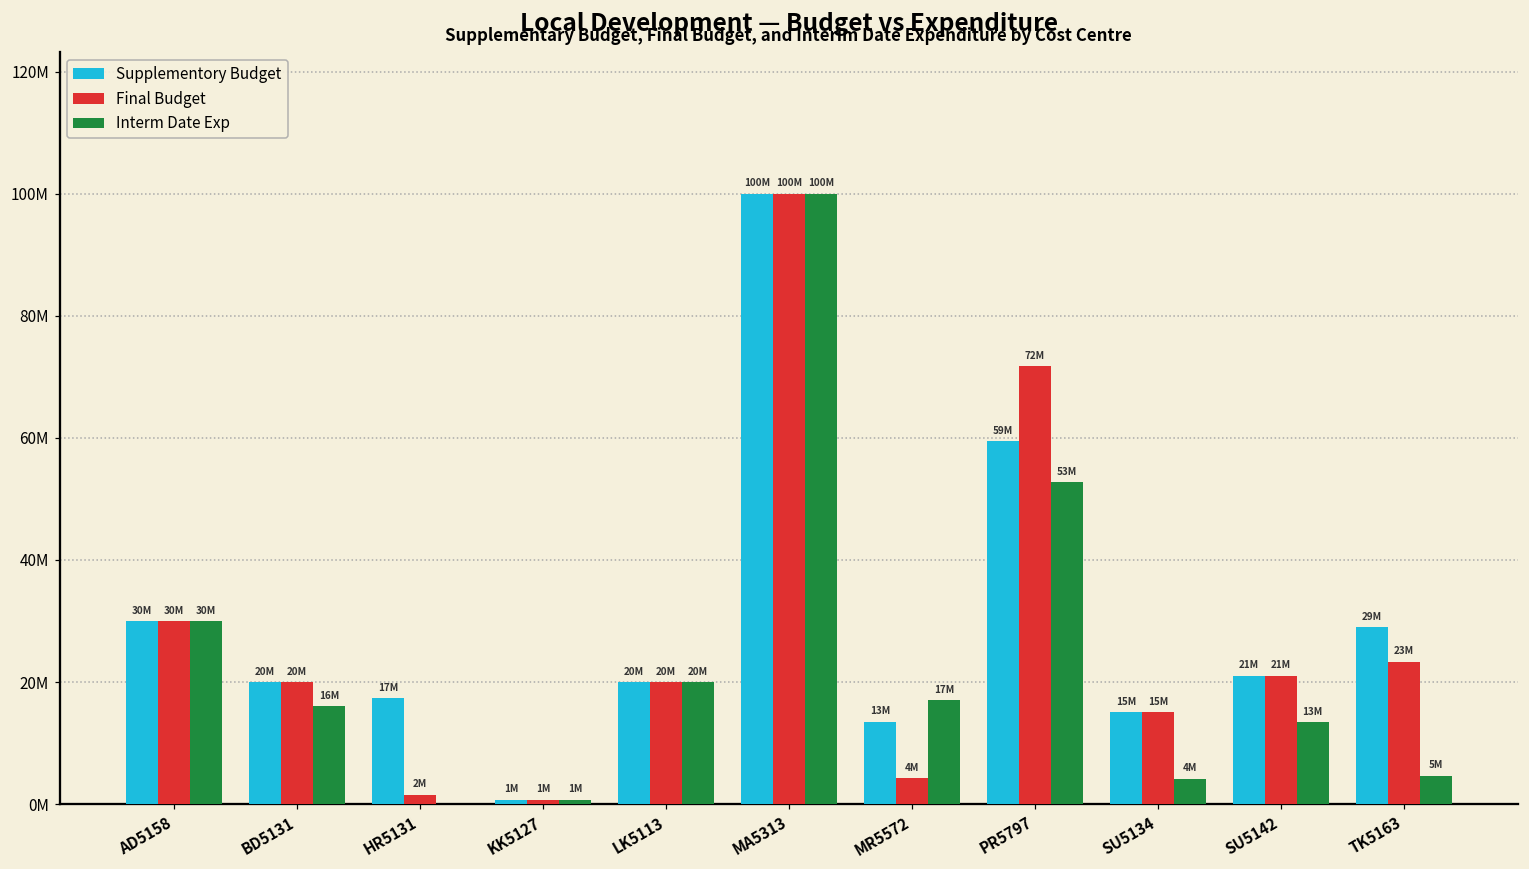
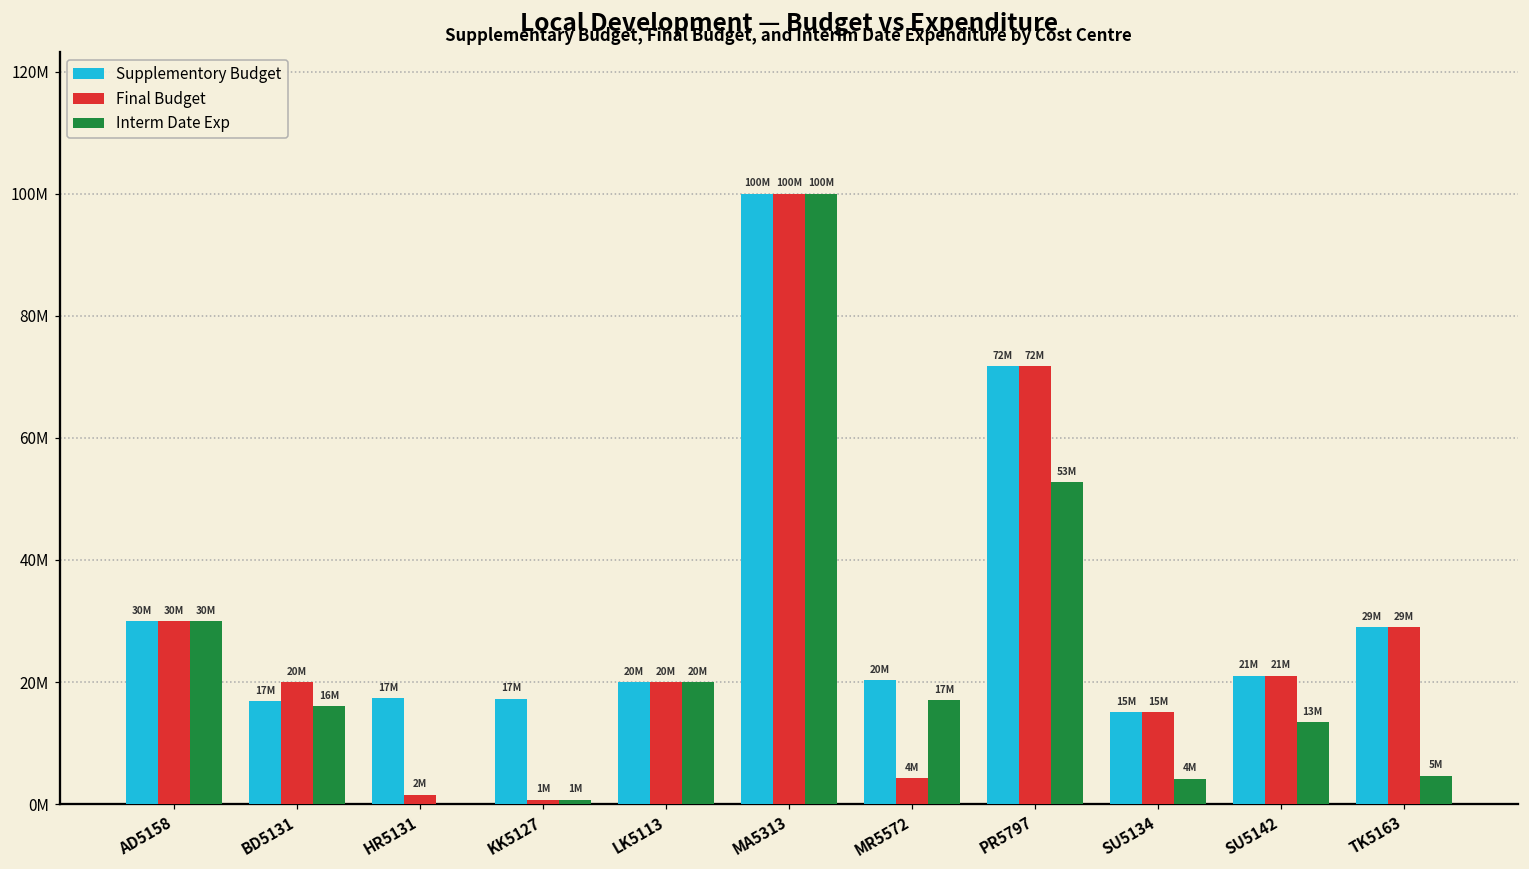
  {
    "Supplementory Budget": {
      "AD5158": "30M",
-     "BD5131": "20M",
+     "BD5131": "17M",
      "HR5131": "17M",
-     "KK5127": "1M",
+     "KK5127": "17M",
      "LK5113": "20M",
      "MA5313": "100M",
-     "MR5572": "13M",
-     "PR5797": "59M",
+     "MR5572": "20M",
+     "PR5797": "72M",
      "SU5134": "15M",
      "SU5142": "21M",
      "TK5163": "29M"
    },
    "Final Budget": {
      "AD5158": "30M",
      "BD5131": "20M",
      "HR5131": "2M",
      "KK5127": "1M",
      "LK5113": "20M",
      "MA5313": "100M",
      "MR5572": "4M",
      "PR5797": "72M",
      "SU5134": "15M",
      "SU5142": "21M",
-     "TK5163": "23M"
+     "TK5163": "29M"
    },
    "Interm Date Exp": {
      "AD5158": "30M",
      "BD5131": "16M",
      "KK5127": "1M",
      "LK5113": "20M",
      "MA5313": "100M",
      "MR5572": "17M",
      "PR5797": "53M",
      "SU5134": "4M",
      "SU5142": "13M",
      "TK5163": "5M"
    }
  }
